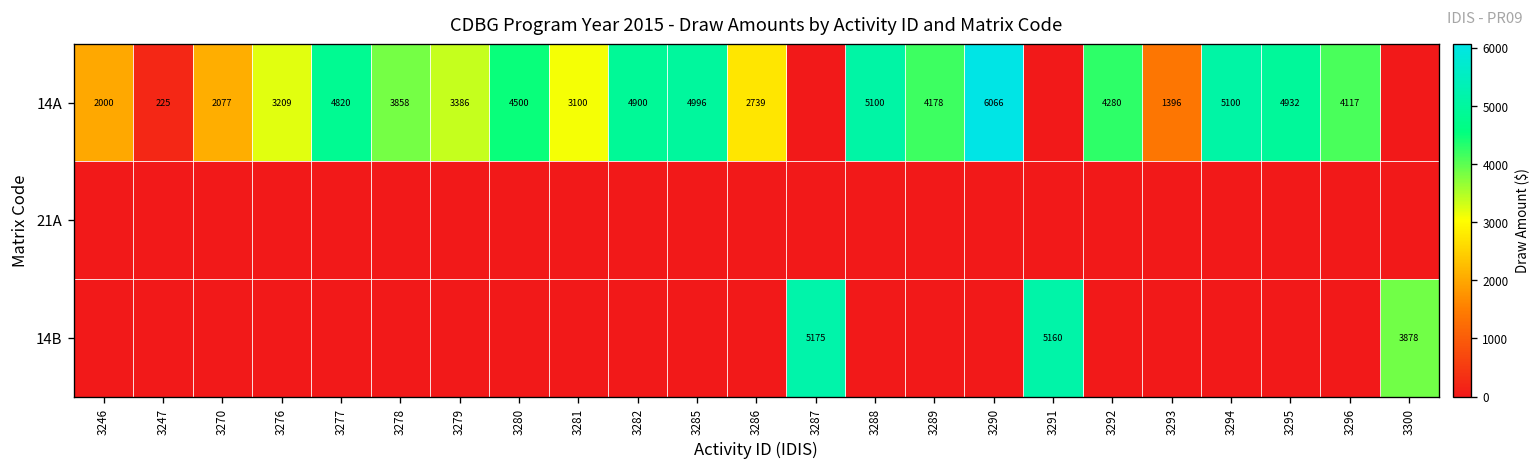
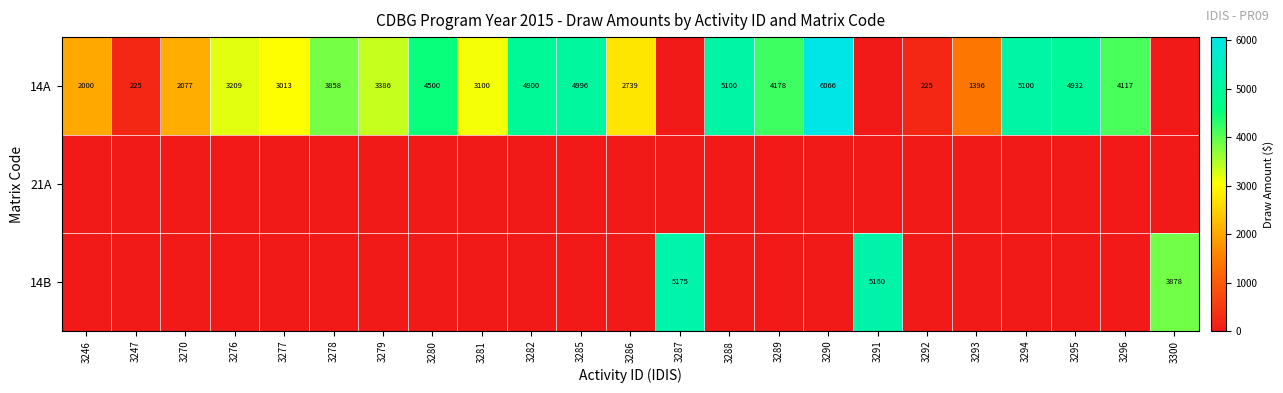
  {
    "14A": {
      "3246": 2000,
      "3247": 225,
      "3270": 2077,
      "3276": 3209,
-     "3277": 4820,
+     "3277": 3013,
      "3278": 3858,
      "3279": 3386,
      "3280": 4500,
      "3281": 3100,
      "3282": 4900,
      "3285": 4996,
      "3286": 2739,
      "3288": 5100,
      "3289": 4178,
      "3290": 6066,
-     "3292": 4280,
+     "3292": 225,
      "3293": 1396,
      "3294": 5100,
      "3295": 4932,
      "3296": 4117
    },
    "14B": {
      "3287": 5175,
      "3291": 5160,
      "3300": 3878
    }
  }
